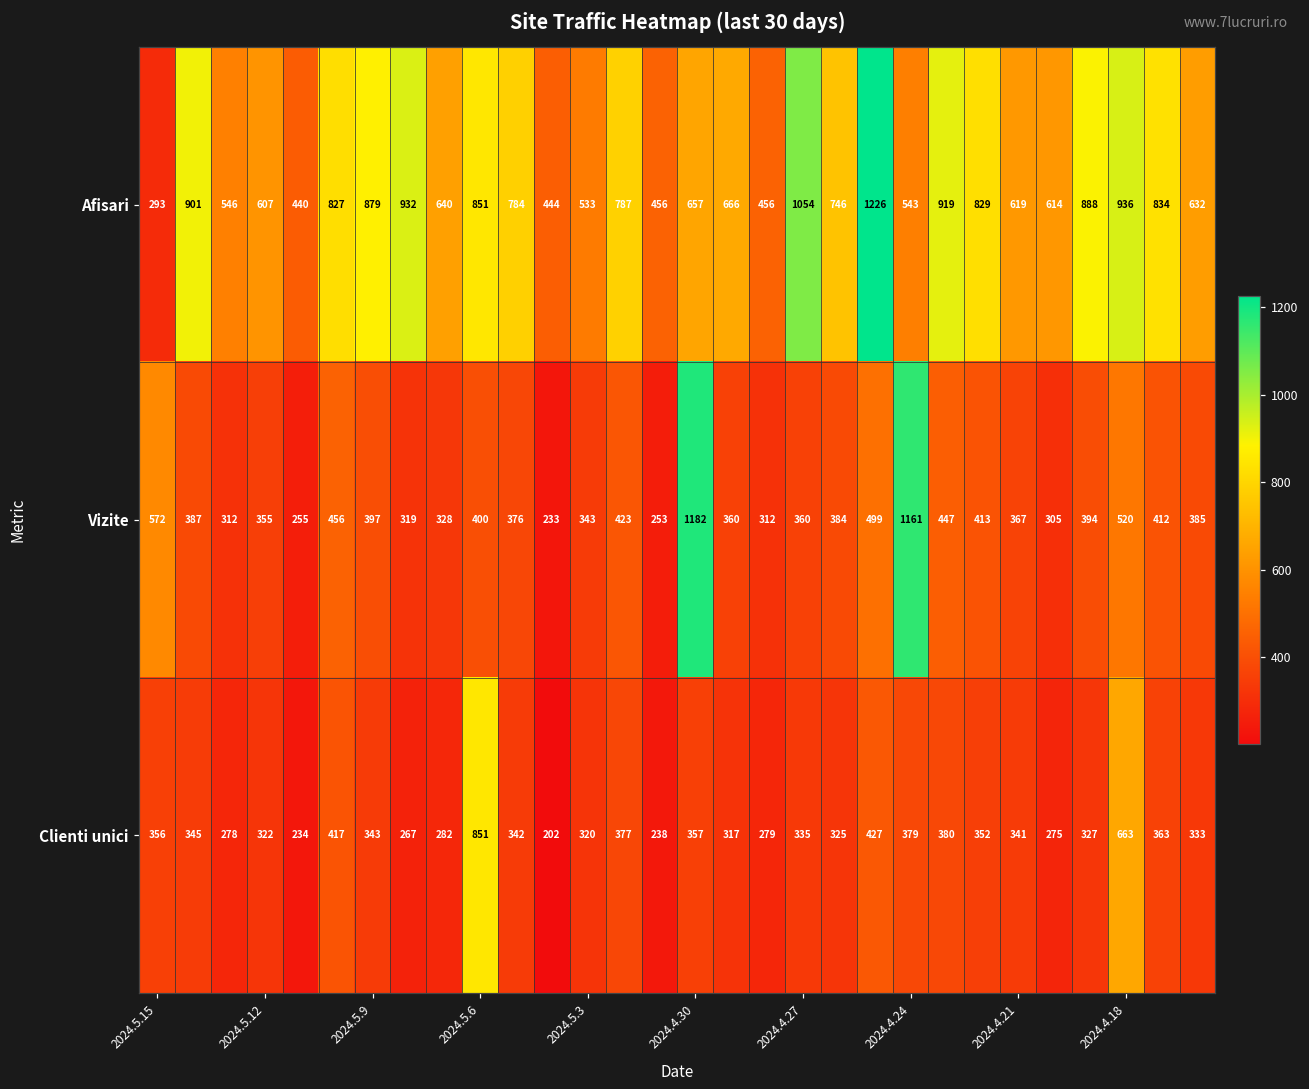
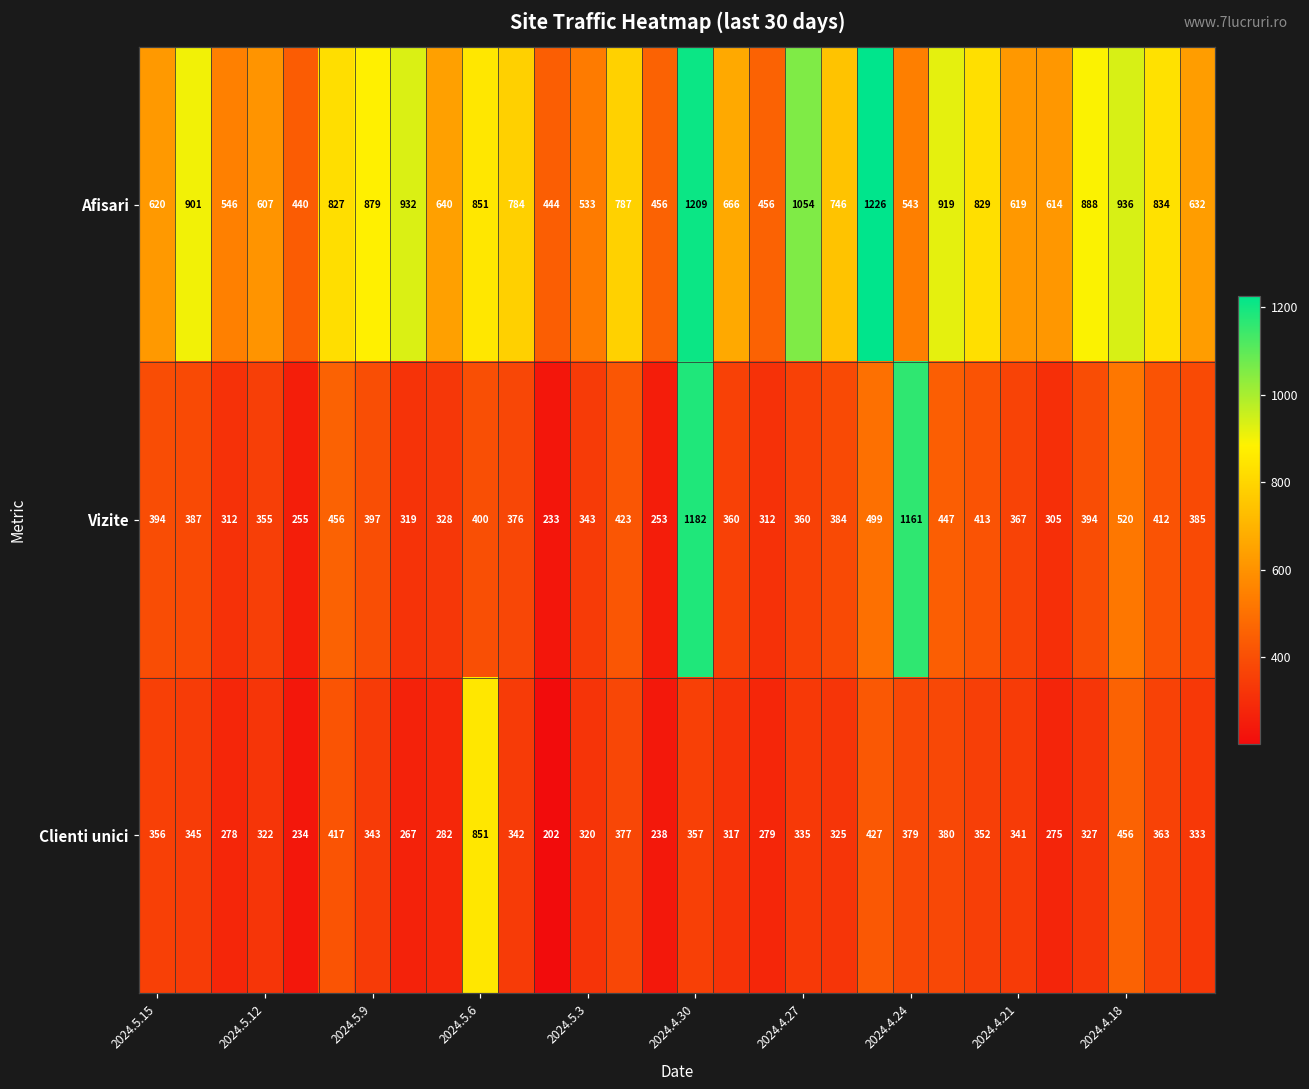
  {
    "Afisari": {
-     "2024.5.15": 293,
+     "2024.5.15": 620,
      "2024.5.12": 607,
      "2024.5.9": 879,
      "2024.5.6": 851,
      "2024.5.3": 533,
-     "2024.4.30": 657,
+     "2024.4.30": 1209,
      "2024.4.27": 1054,
      "2024.4.24": 543,
      "2024.4.21": 619,
      "2024.4.18": 936
    },
    "Vizite": {
-     "2024.5.15": 572,
+     "2024.5.15": 394,
      "2024.5.12": 355,
      "2024.5.9": 397,
      "2024.5.6": 400,
      "2024.5.3": 343,
      "2024.4.30": 1182,
      "2024.4.27": 360,
      "2024.4.24": 1161,
      "2024.4.21": 367,
      "2024.4.18": 520
    },
    "Clienti unici": {
      "2024.5.15": 356,
      "2024.5.12": 322,
      "2024.5.9": 343,
      "2024.5.6": 851,
      "2024.5.3": 320,
      "2024.4.30": 357,
      "2024.4.27": 335,
      "2024.4.24": 379,
      "2024.4.21": 341,
-     "2024.4.18": 663
+     "2024.4.18": 456
    }
  }
